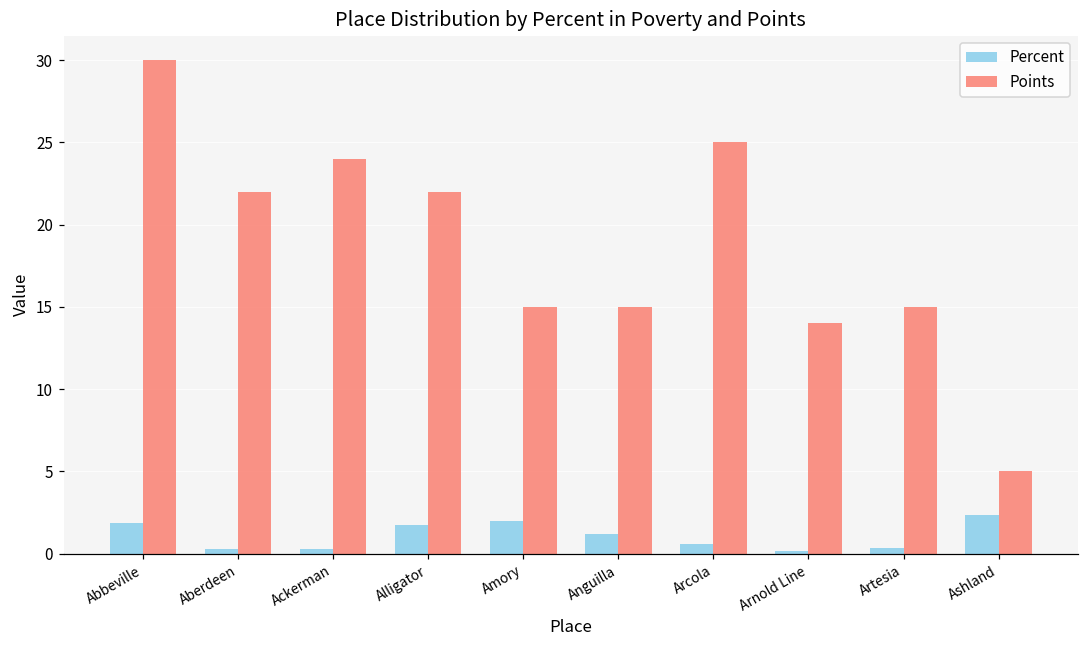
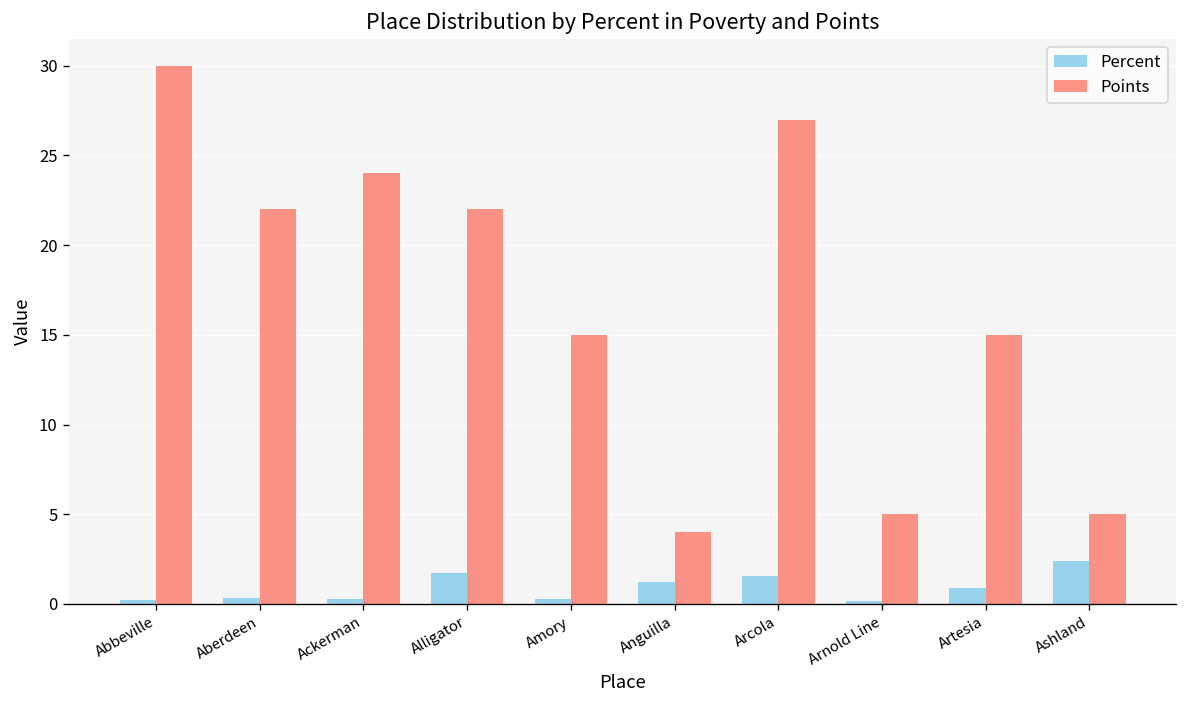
  {
    "Percent": {
-     "Abbeville": 1.9,
+     "Abbeville": 0.2,
      "Aberdeen": 0.3,
      "Ackerman": 0.3,
      "Alligator": 1.7,
-     "Amory": 2.0,
+     "Amory": 0.3,
      "Anguilla": 1.2,
-     "Arcola": 0.6,
-     "Artesia": 0.3,
+     "Arcola": 1.6,
+     "Artesia": 0.9,
      "Ashland": 2.4
    },
    "Points": {
      "Abbeville": 30,
      "Aberdeen": 22,
      "Ackerman": 24,
      "Alligator": 22,
      "Amory": 15,
-     "Anguilla": 15,
-     "Arcola": 25,
-     "Arnold Line": 14,
+     "Anguilla": 4,
+     "Arcola": 27,
+     "Arnold Line": 5,
      "Artesia": 15,
      "Ashland": 5
    }
  }
